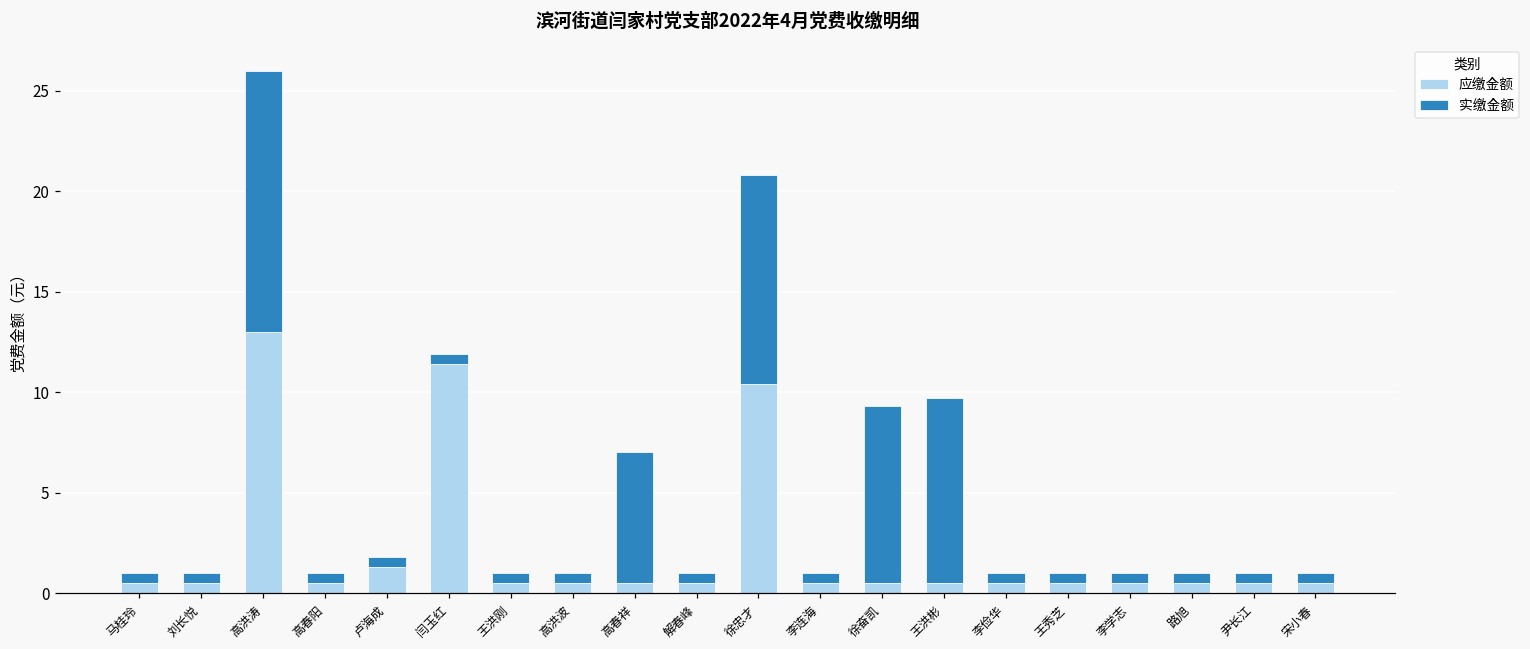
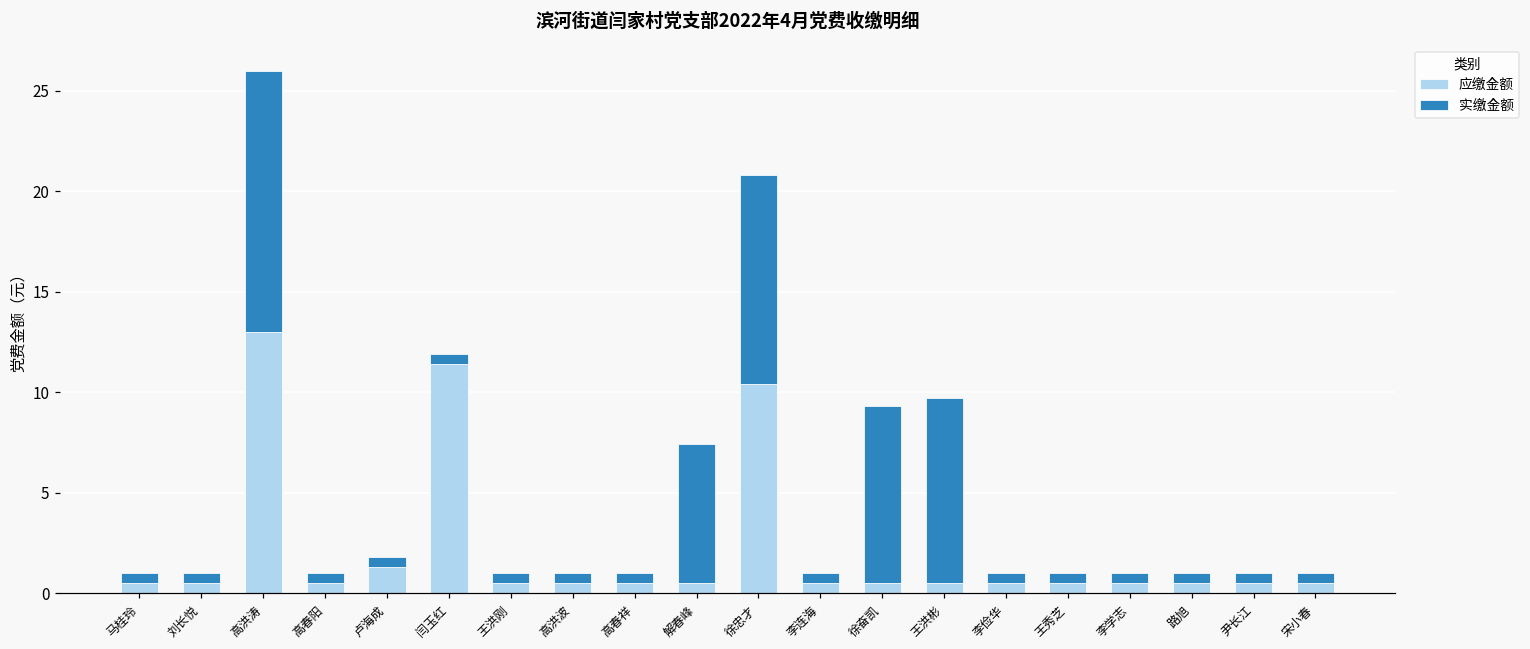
  {
    "应缴金额": {
      "马桂玲": 0.5,
      "刘长悦": 0.5,
      "高洪涛": 13.0,
      "高春阳": 0.5,
      "卢海成": 1.3,
      "闫玉红": 11.4,
      "王洪刚": 0.5,
      "高洪波": 0.5,
      "高春祥": 0.5,
      "解春峰": 0.5,
      "徐忠才": 10.4,
      "李连海": 0.5,
      "徐奋凯": 0.5,
      "王洪彬": 0.5,
      "李俭华": 0.5,
      "王秀芝": 0.5,
      "李学志": 0.5,
      "路旭": 0.5,
      "尹长江": 0.5,
      "宋小春": 0.5
    },
    "实缴金额": {
      "马桂玲": 0.5,
      "刘长悦": 0.5,
      "高洪涛": 13.0,
      "高春阳": 0.5,
      "卢海成": 0.5,
      "闫玉红": 0.5,
      "王洪刚": 0.5,
      "高洪波": 0.5,
-     "高春祥": 6.5,
-     "解春峰": 0.5,
+     "高春祥": 0.5,
+     "解春峰": 6.9,
      "徐忠才": 10.4,
      "李连海": 0.5,
      "徐奋凯": 8.8,
      "王洪彬": 9.2,
      "李俭华": 0.5,
      "王秀芝": 0.5,
      "李学志": 0.5,
      "路旭": 0.5,
      "尹长江": 0.5,
      "宋小春": 0.5
    }
  }
